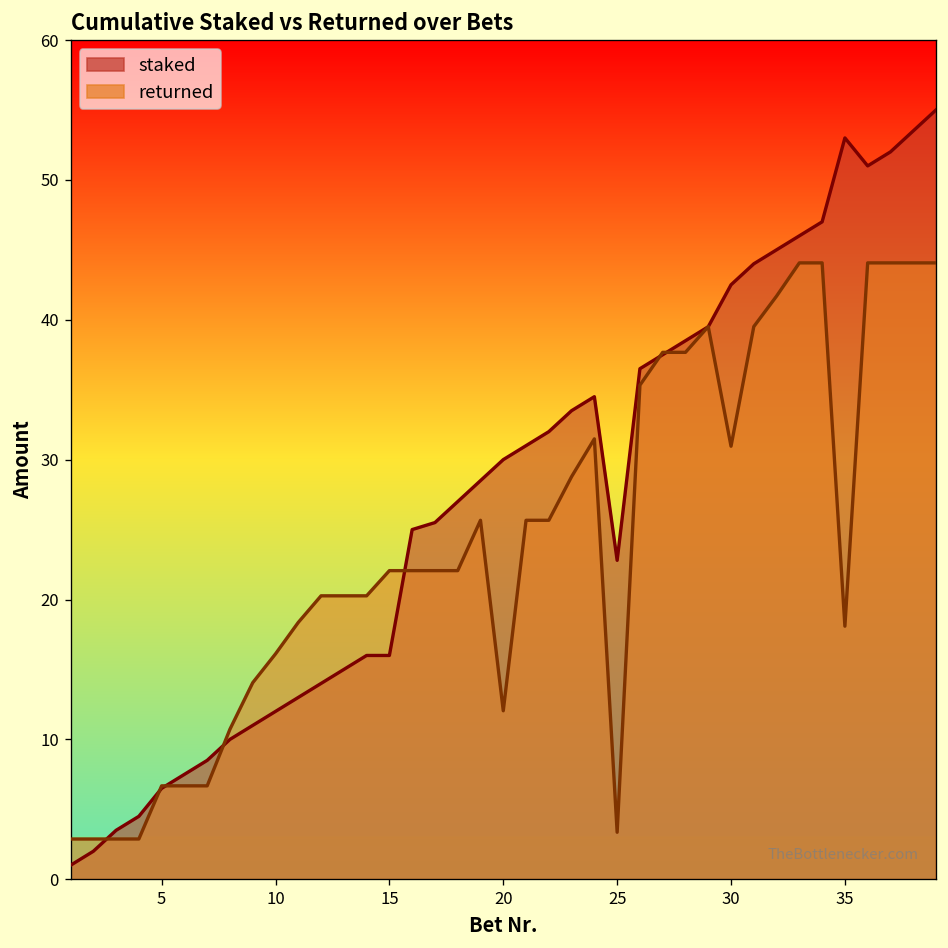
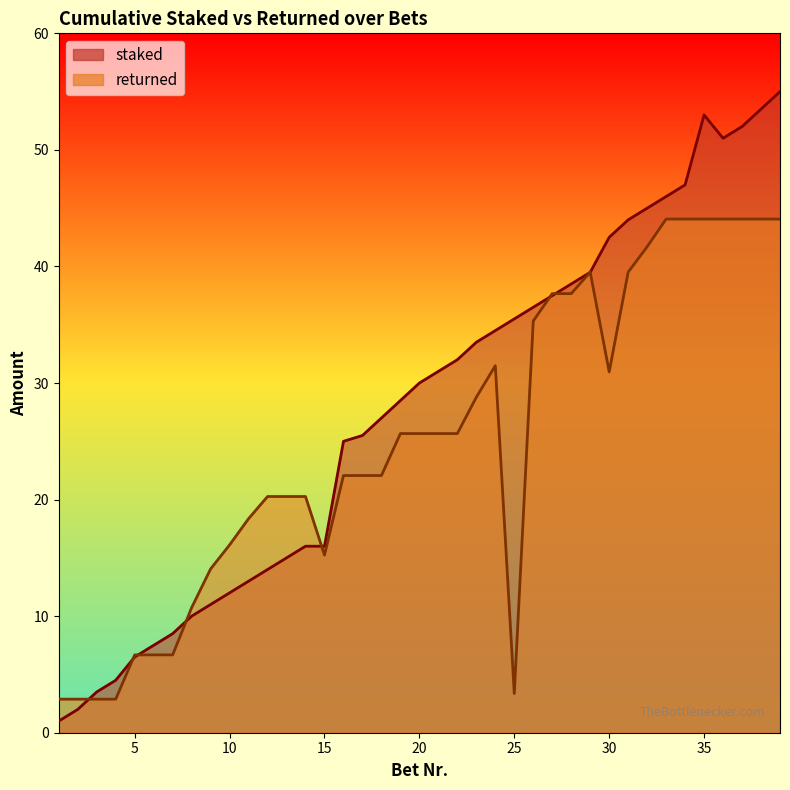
  {
    "staked": {
      "10": 12.0,
      "15": 16.0,
      "20": 30.0,
-     "25": 22.8,
+     "25": 35.5,
      "30": 42.5,
      "35": 53.0
    },
    "returned": {
      "10": 16.1,
-     "15": 22.1,
-     "20": 12.0,
+     "15": 15.2,
+     "20": 25.7,
      "25": 3.4,
      "30": 31.0,
-     "35": 18.1
+     "35": 44.1
    }
  }
